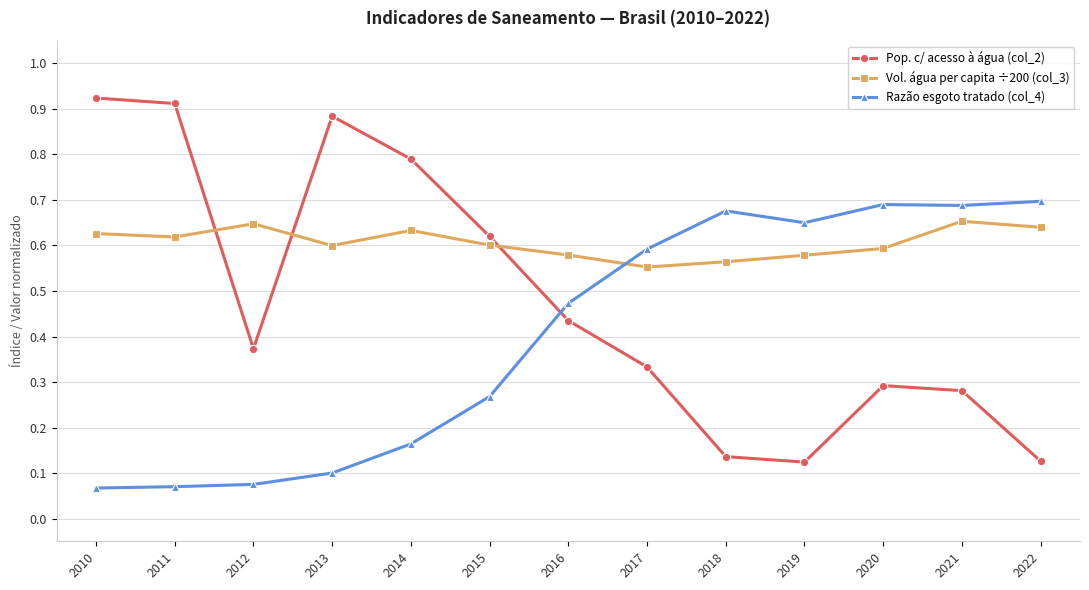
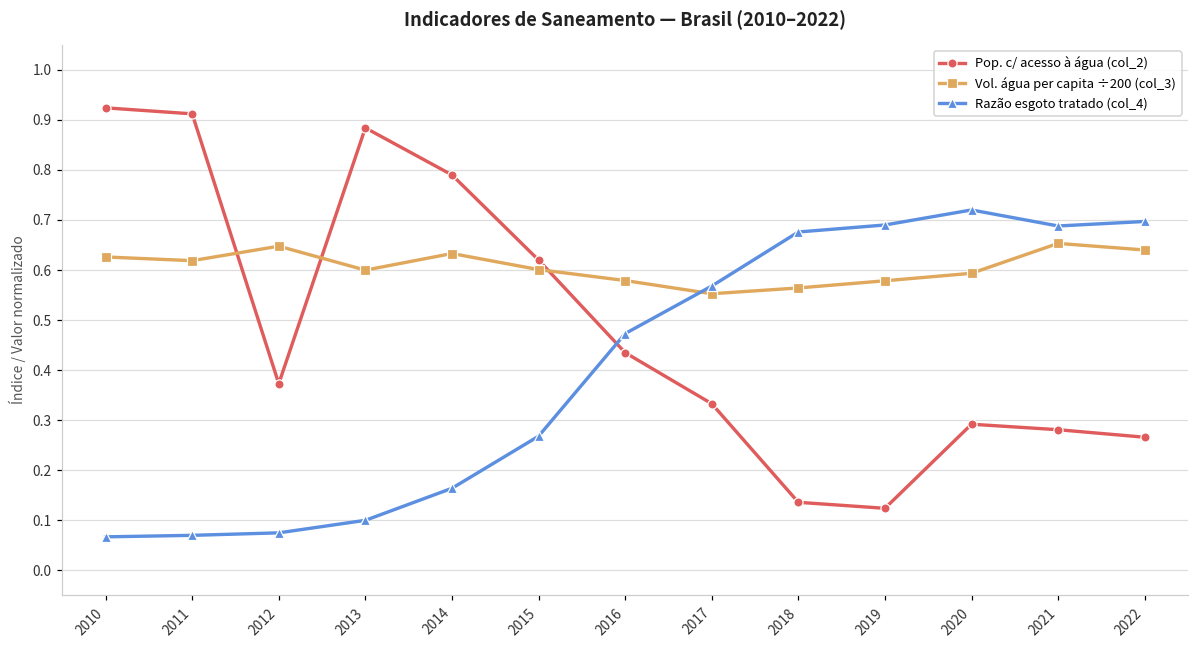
  {
    "Pop. c/ acesso à água (col_2)": {
      "2010": 0.92,
      "2011": 0.91,
      "2012": 0.37,
      "2013": 0.88,
      "2014": 0.79,
      "2015": 0.62,
      "2016": 0.44,
      "2017": 0.33,
      "2018": 0.14,
      "2019": 0.12,
      "2020": 0.29,
      "2021": 0.28,
-     "2022": 0.13
+     "2022": 0.27
    },
    "Vol. água per capita ÷200 (col_3)": {
      "2010": 0.63,
      "2011": 0.62,
      "2012": 0.65,
      "2013": 0.60,
      "2014": 0.63,
      "2015": 0.60,
      "2016": 0.58,
      "2017": 0.55,
      "2018": 0.56,
      "2019": 0.58,
      "2020": 0.59,
      "2021": 0.65,
      "2022": 0.64
    },
    "Razão esgoto tratado (col_4)": {
      "2010": 0.07,
      "2011": 0.07,
      "2012": 0.08,
      "2013": 0.10,
      "2014": 0.16,
      "2015": 0.27,
      "2016": 0.47,
-     "2017": 0.59,
+     "2017": 0.57,
      "2018": 0.68,
-     "2019": 0.65,
-     "2020": 0.69,
+     "2019": 0.69,
+     "2020": 0.72,
      "2021": 0.69,
      "2022": 0.70
    }
  }
